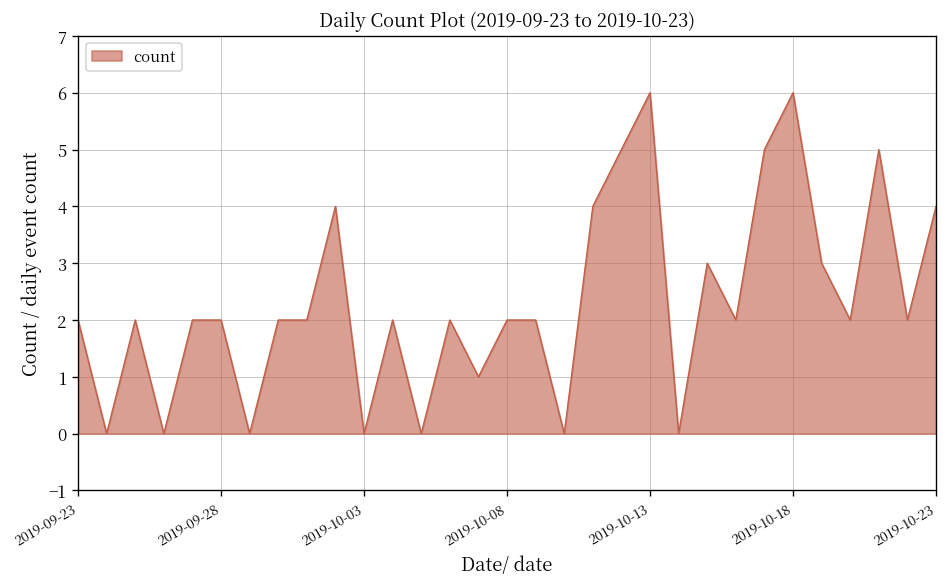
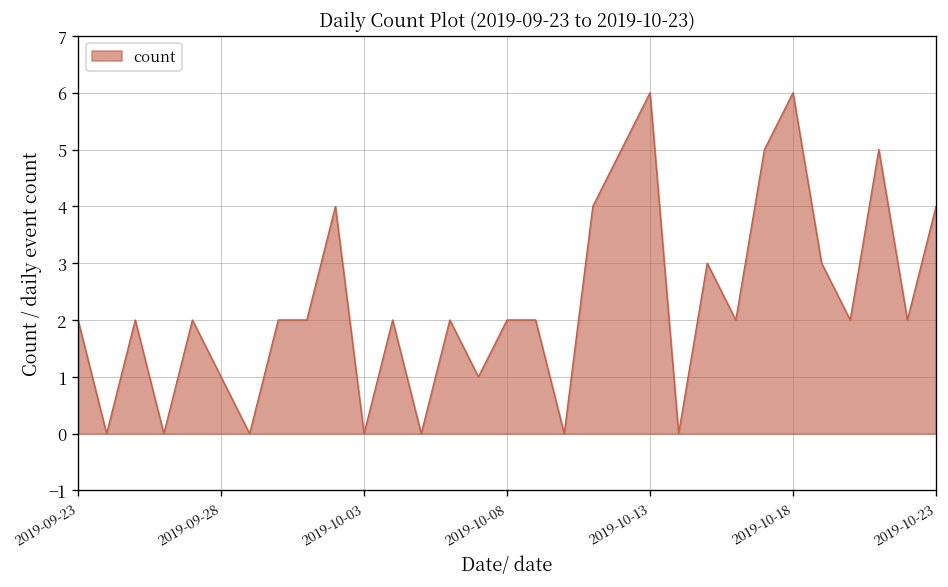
  {
    "2019-09-23": 2,
-   "2019-09-28": 2,
+   "2019-09-28": 1,
    "2019-10-03": 0,
    "2019-10-08": 2,
    "2019-10-13": 6,
    "2019-10-18": 6,
    "2019-10-23": 4
  }
